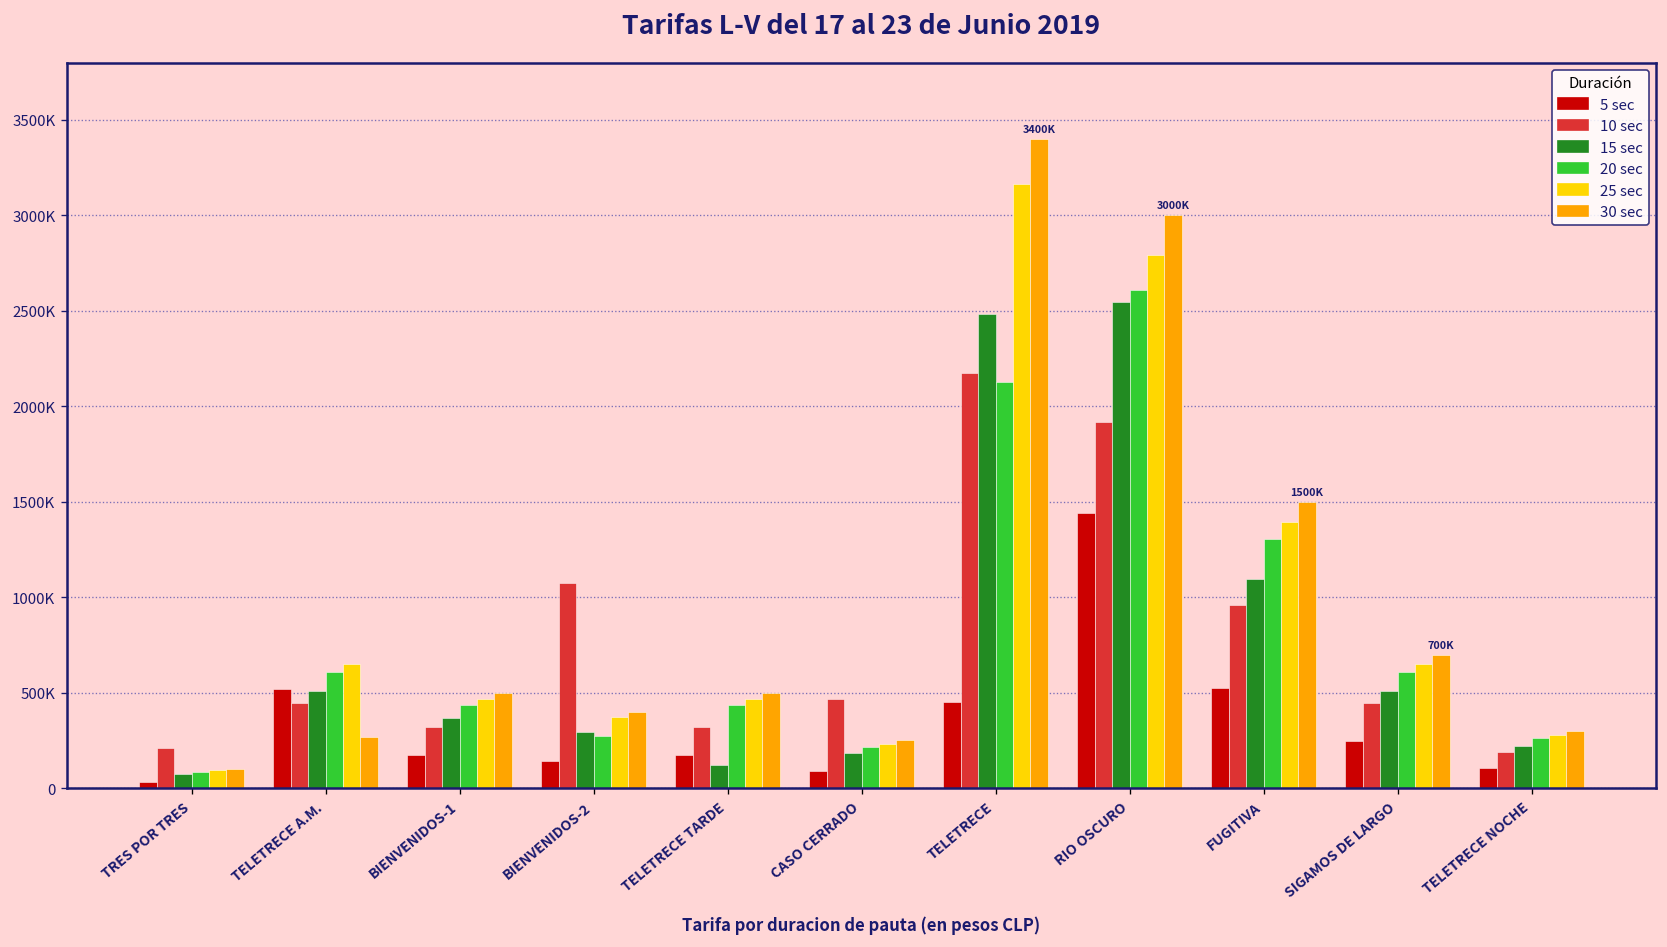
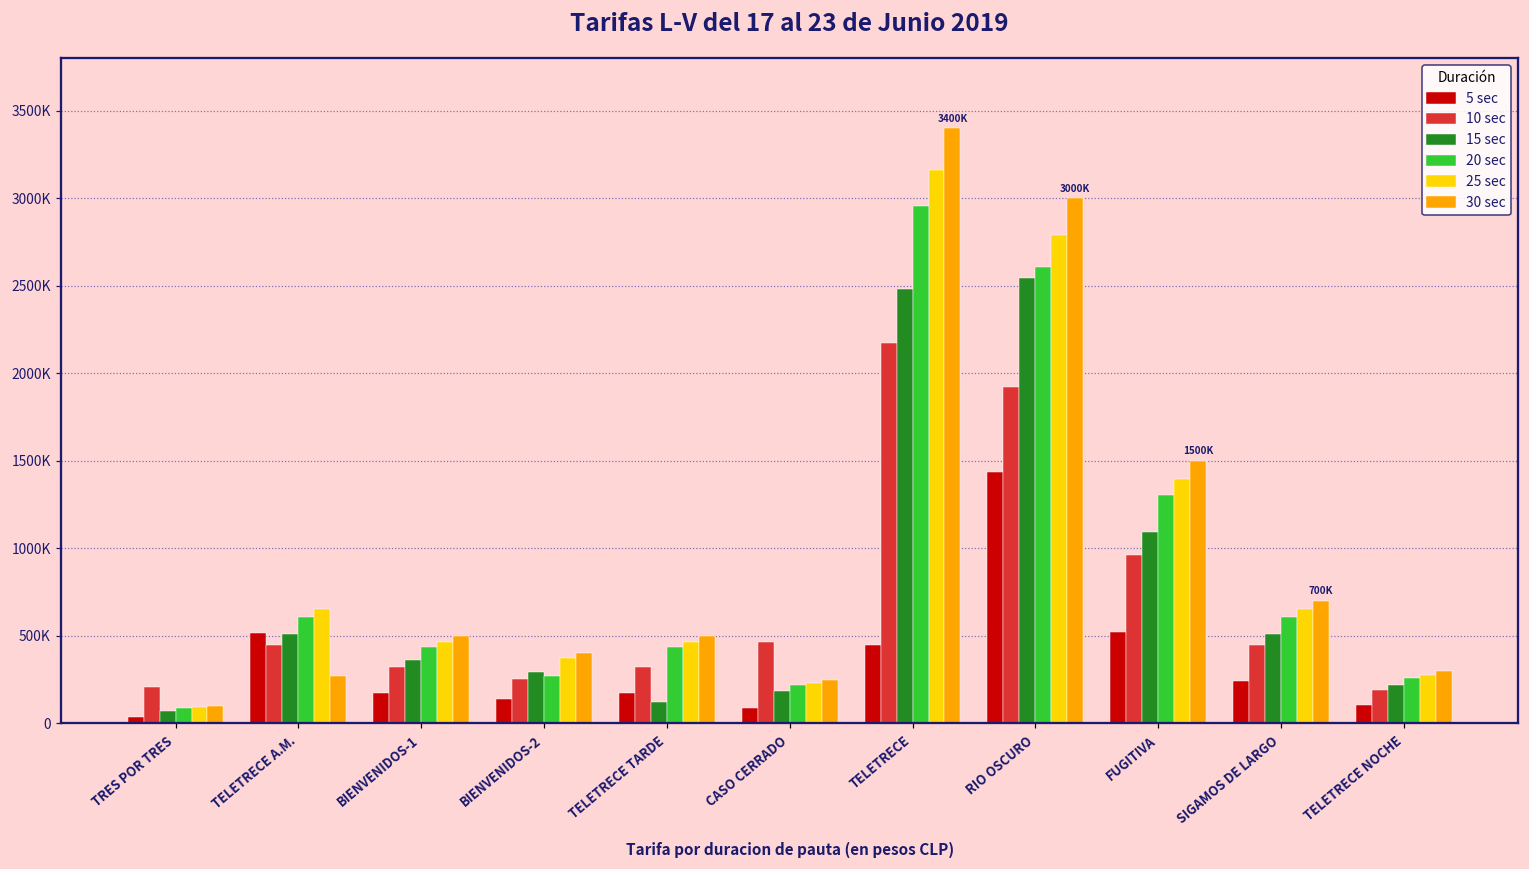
  {
    "5 sec": {
      "TRES POR TRES": 40000,
      "TELETRECE A.M.": 520000,
      "BIENVENIDOS-1": 180000,
      "BIENVENIDOS-2": 140000,
      "TELETRECE TARDE": 180000,
      "CASO CERRADO": 90000,
      "TELETRECE": 450000,
      "RIO OSCURO": 1440000,
      "FUGITIVA": 530000,
      "SIGAMOS DE LARGO": 250000,
      "TELETRECE NOCHE": 110000
    },
    "10 sec": {
      "TRES POR TRES": 210000,
      "TELETRECE A.M.": 450000,
      "BIENVENIDOS-1": 320000,
-     "BIENVENIDOS-2": 1070000,
+     "BIENVENIDOS-2": 260000,
      "TELETRECE TARDE": 320000,
      "CASO CERRADO": 470000,
      "TELETRECE": 2180000,
      "RIO OSCURO": 1920000,
      "FUGITIVA": 960000,
      "SIGAMOS DE LARGO": 450000,
      "TELETRECE NOCHE": 190000
    },
    "15 sec": {
      "TRES POR TRES": 70000,
      "TELETRECE A.M.": 510000,
      "BIENVENIDOS-1": 370000,
      "BIENVENIDOS-2": 290000,
      "TELETRECE TARDE": 120000,
      "CASO CERRADO": 180000,
      "TELETRECE": 2480000,
      "RIO OSCURO": 2540000,
      "FUGITIVA": 1100000,
      "SIGAMOS DE LARGO": 510000,
      "TELETRECE NOCHE": 220000
    },
    "20 sec": {
      "TRES POR TRES": 90000,
      "TELETRECE A.M.": 610000,
      "BIENVENIDOS-1": 440000,
      "BIENVENIDOS-2": 270000,
      "TELETRECE TARDE": 440000,
      "CASO CERRADO": 220000,
-     "TELETRECE": 2130000,
+     "TELETRECE": 2960000,
      "RIO OSCURO": 2610000,
      "FUGITIVA": 1310000,
      "SIGAMOS DE LARGO": 610000,
      "TELETRECE NOCHE": 260000
    }
  }
